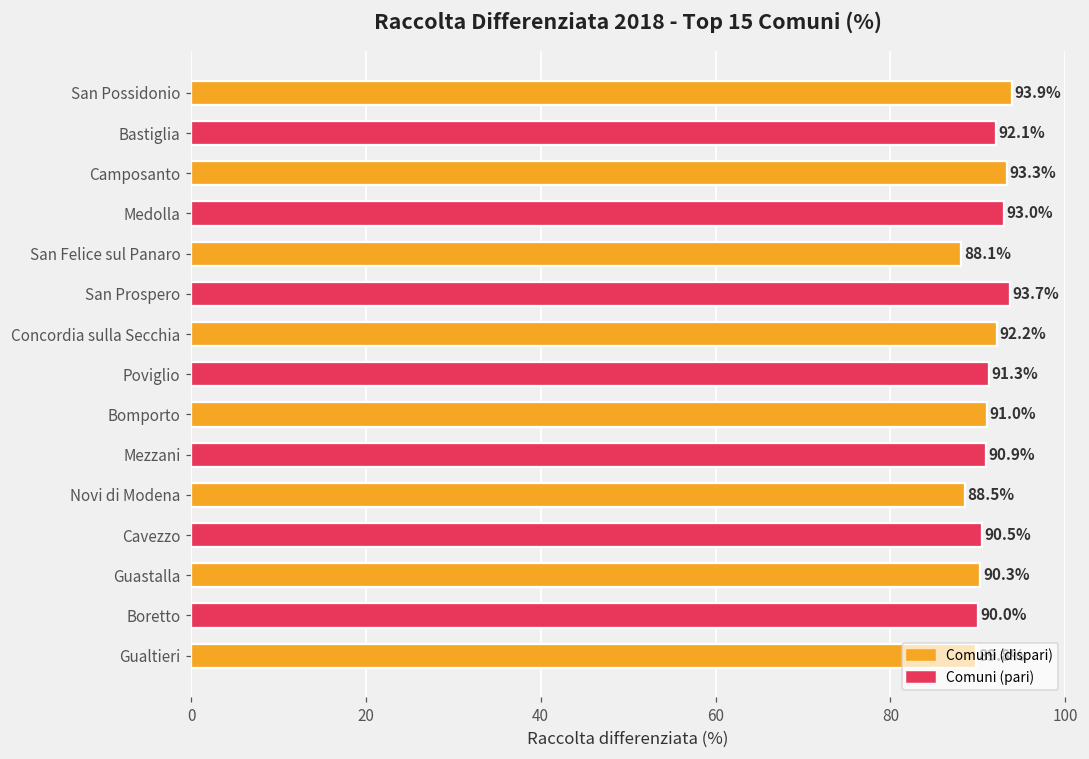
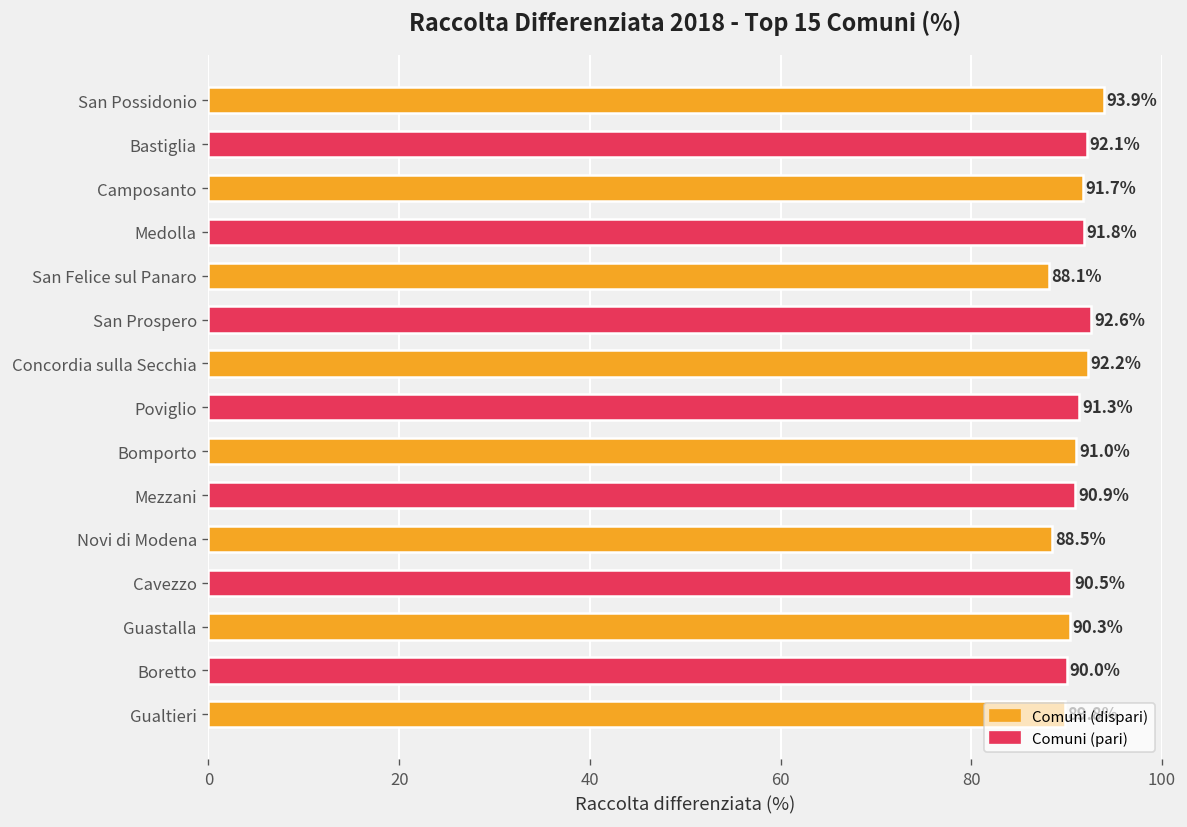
  {
    "San Possidonio": "93.9%",
    "Bastiglia": "92.1%",
-   "Camposanto": "93.3%",
-   "Medolla": "93.0%",
+   "Camposanto": "91.7%",
+   "Medolla": "91.8%",
    "San Felice sul Panaro": "88.1%",
-   "San Prospero": "93.7%",
+   "San Prospero": "92.6%",
    "Concordia sulla Secchia": "92.2%",
    "Poviglio": "91.3%",
    "Bomporto": "91.0%",
    "Mezzani": "90.9%",
    "Novi di Modena": "88.5%",
    "Cavezzo": "90.5%",
    "Guastalla": "90.3%",
    "Boretto": "90.0%"
  }
